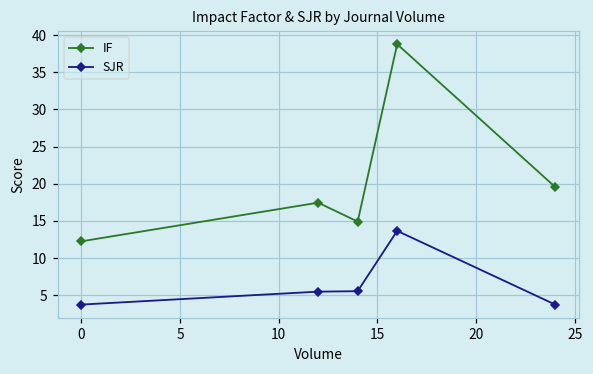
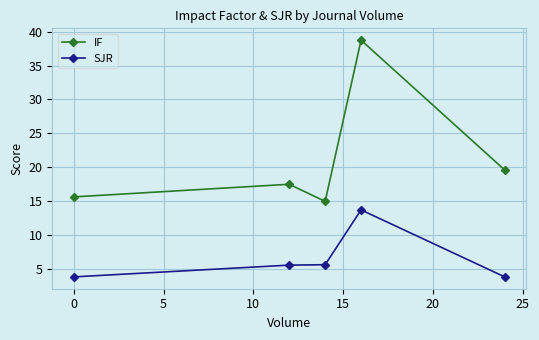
  {
    "IF": {
-     "0": 12
+     "0": 16
    },
    "SJR": {
      "0": 4
    }
  }
